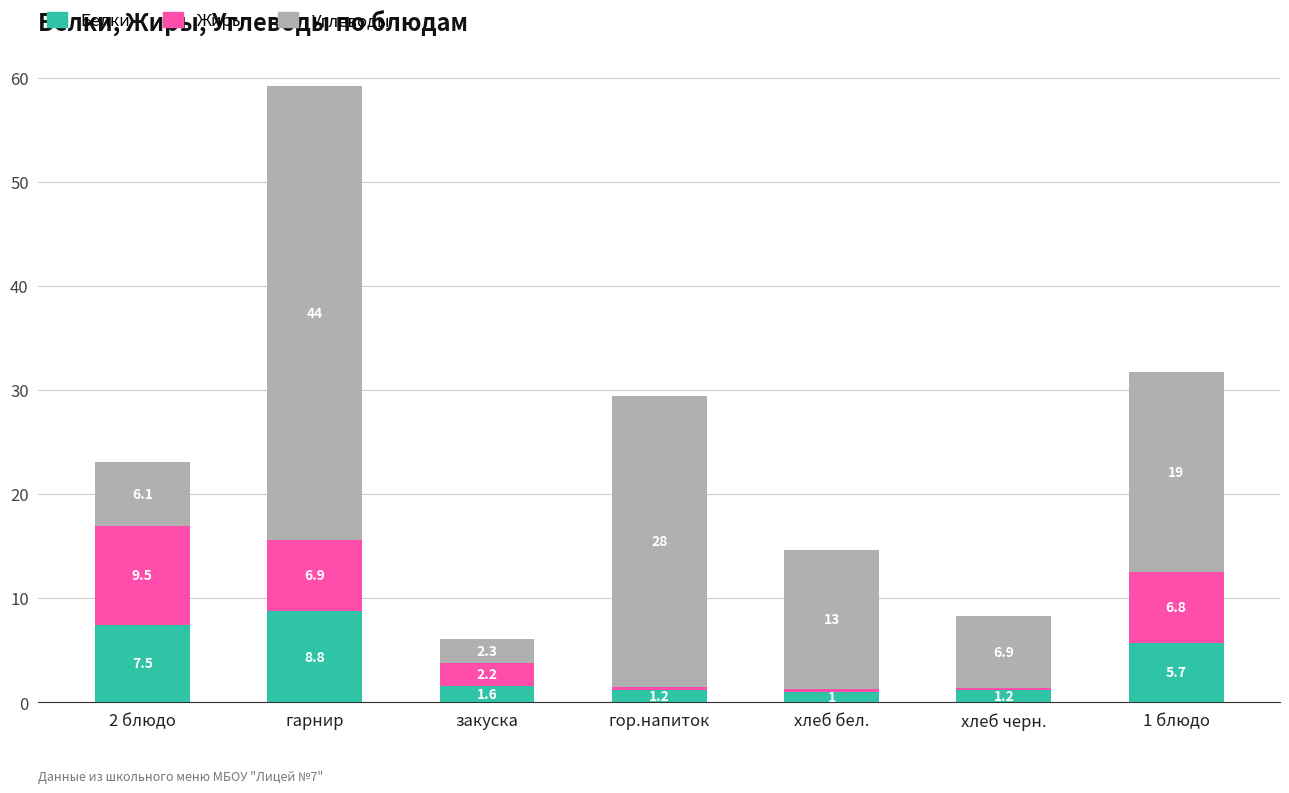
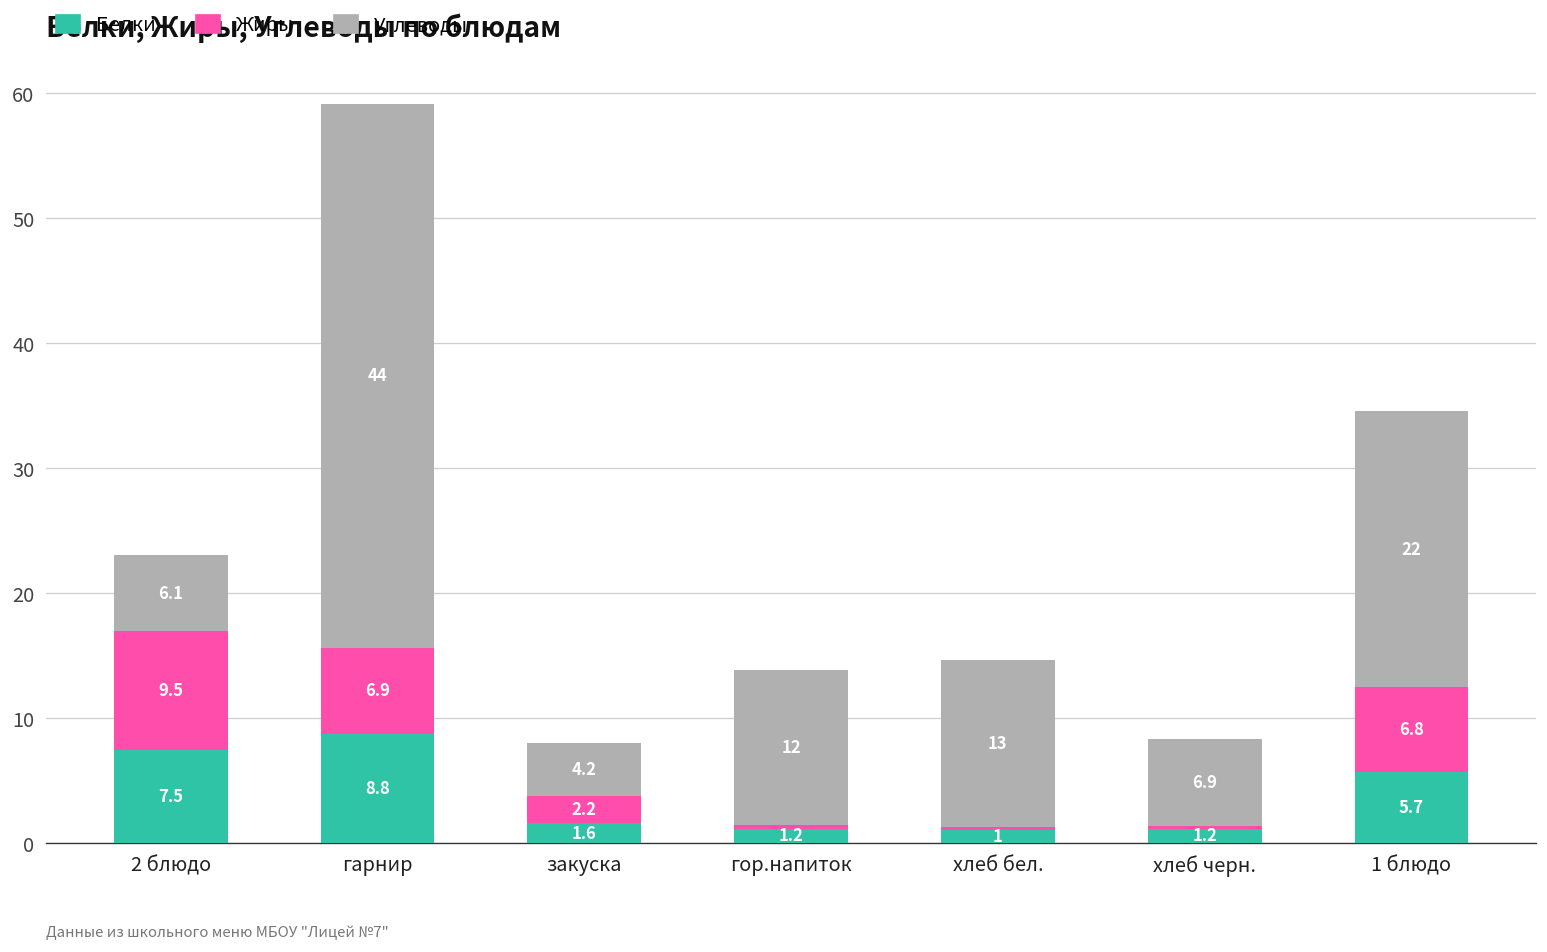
  {
    "Белки": {
      "2 блюдо": 7.5,
      "гарнир": 8.8,
      "закуска": 1.6,
      "гор.напиток": 1.2,
      "хлеб бел.": 1,
      "хлеб черн.": 1.2,
      "1 блюдо": 5.7
    },
    "Жиры": {
      "2 блюдо": 9.5,
      "гарнир": 6.9,
      "закуска": 2.2,
      "1 блюдо": 6.8
    },
    "Углеводы": {
      "2 блюдо": 6.1,
      "гарнир": 44,
-     "закуска": 2.3,
-     "гор.напиток": 28,
+     "закуска": 4.2,
+     "гор.напиток": 12,
      "хлеб бел.": 13,
      "хлеб черн.": 6.9,
-     "1 блюдо": 19
+     "1 блюдо": 22
    }
  }
